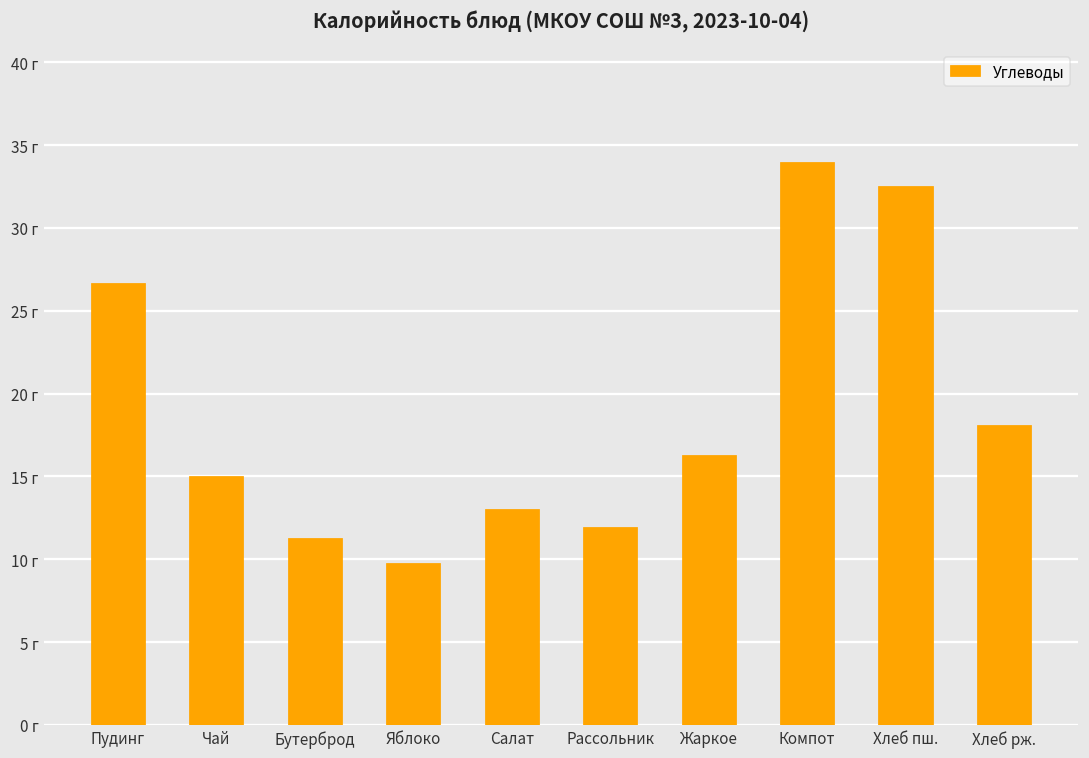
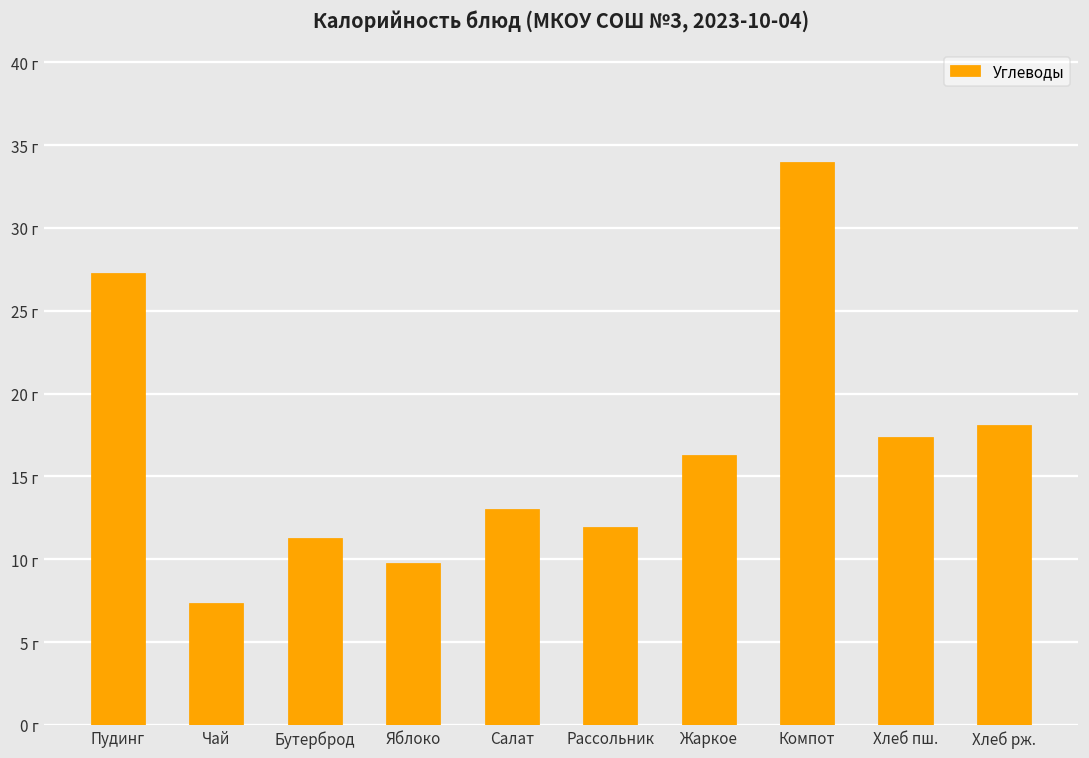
  {
-   "Пудинг": "26.7 г",
-   "Чай": "15.0 г",
+   "Пудинг": "27.3 г",
+   "Чай": "7.4 г",
    "Бутерброд": "11.3 г",
    "Яблоко": "9.8 г",
    "Салат": "13.0 г",
    "Рассольник": "12.0 г",
    "Жаркое": "16.3 г",
    "Компот": "34.0 г",
-   "Хлеб пш.": "32.5 г",
+   "Хлеб пш.": "17.4 г",
    "Хлеб рж.": "18.1 г"
  }
